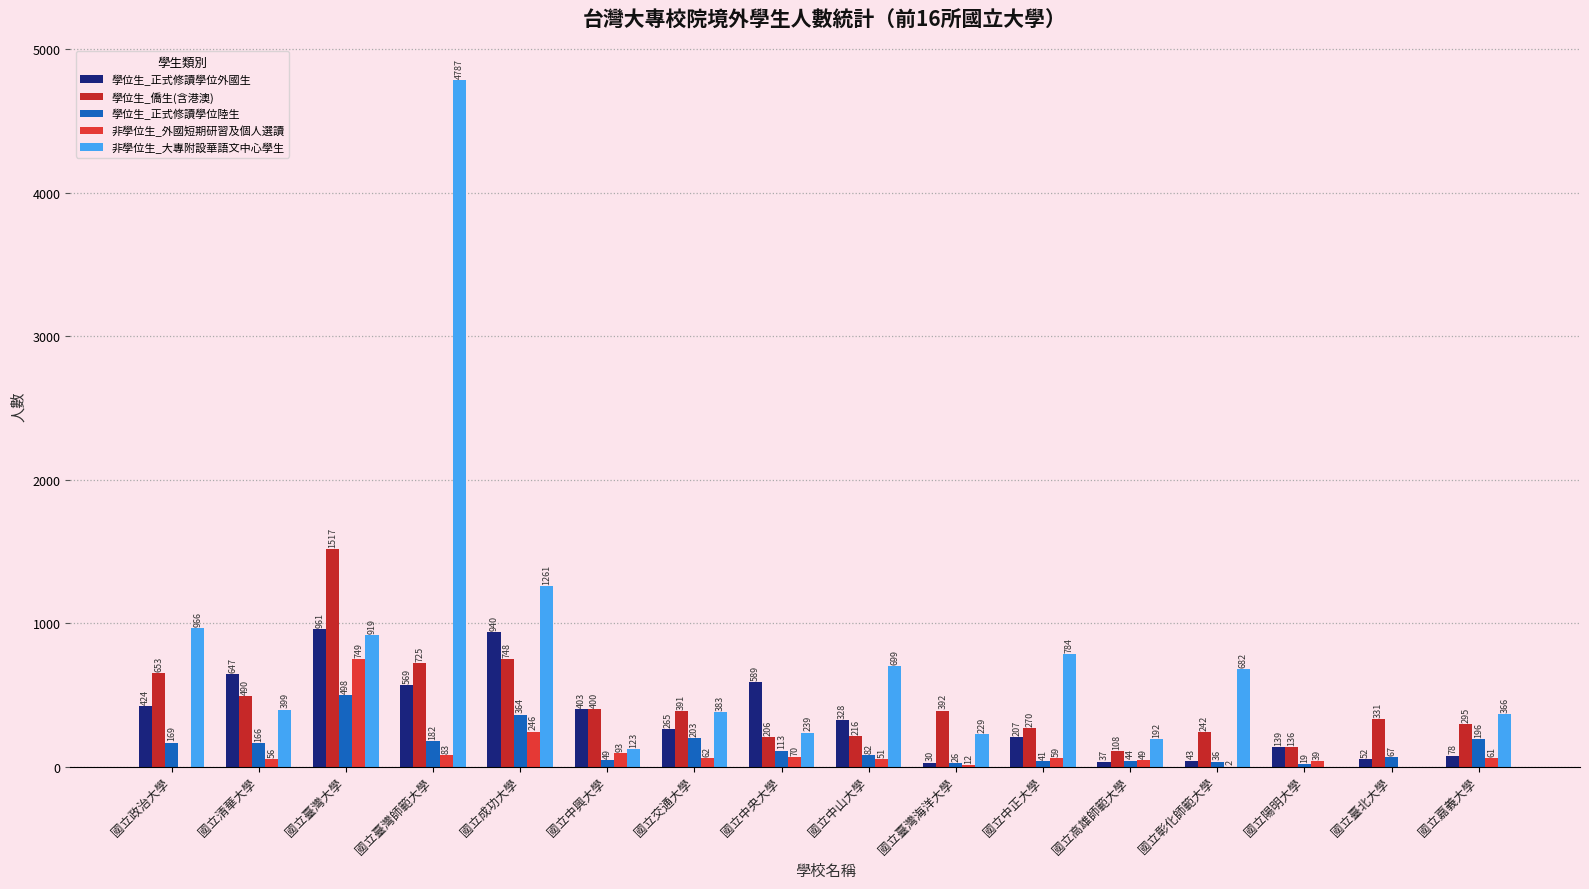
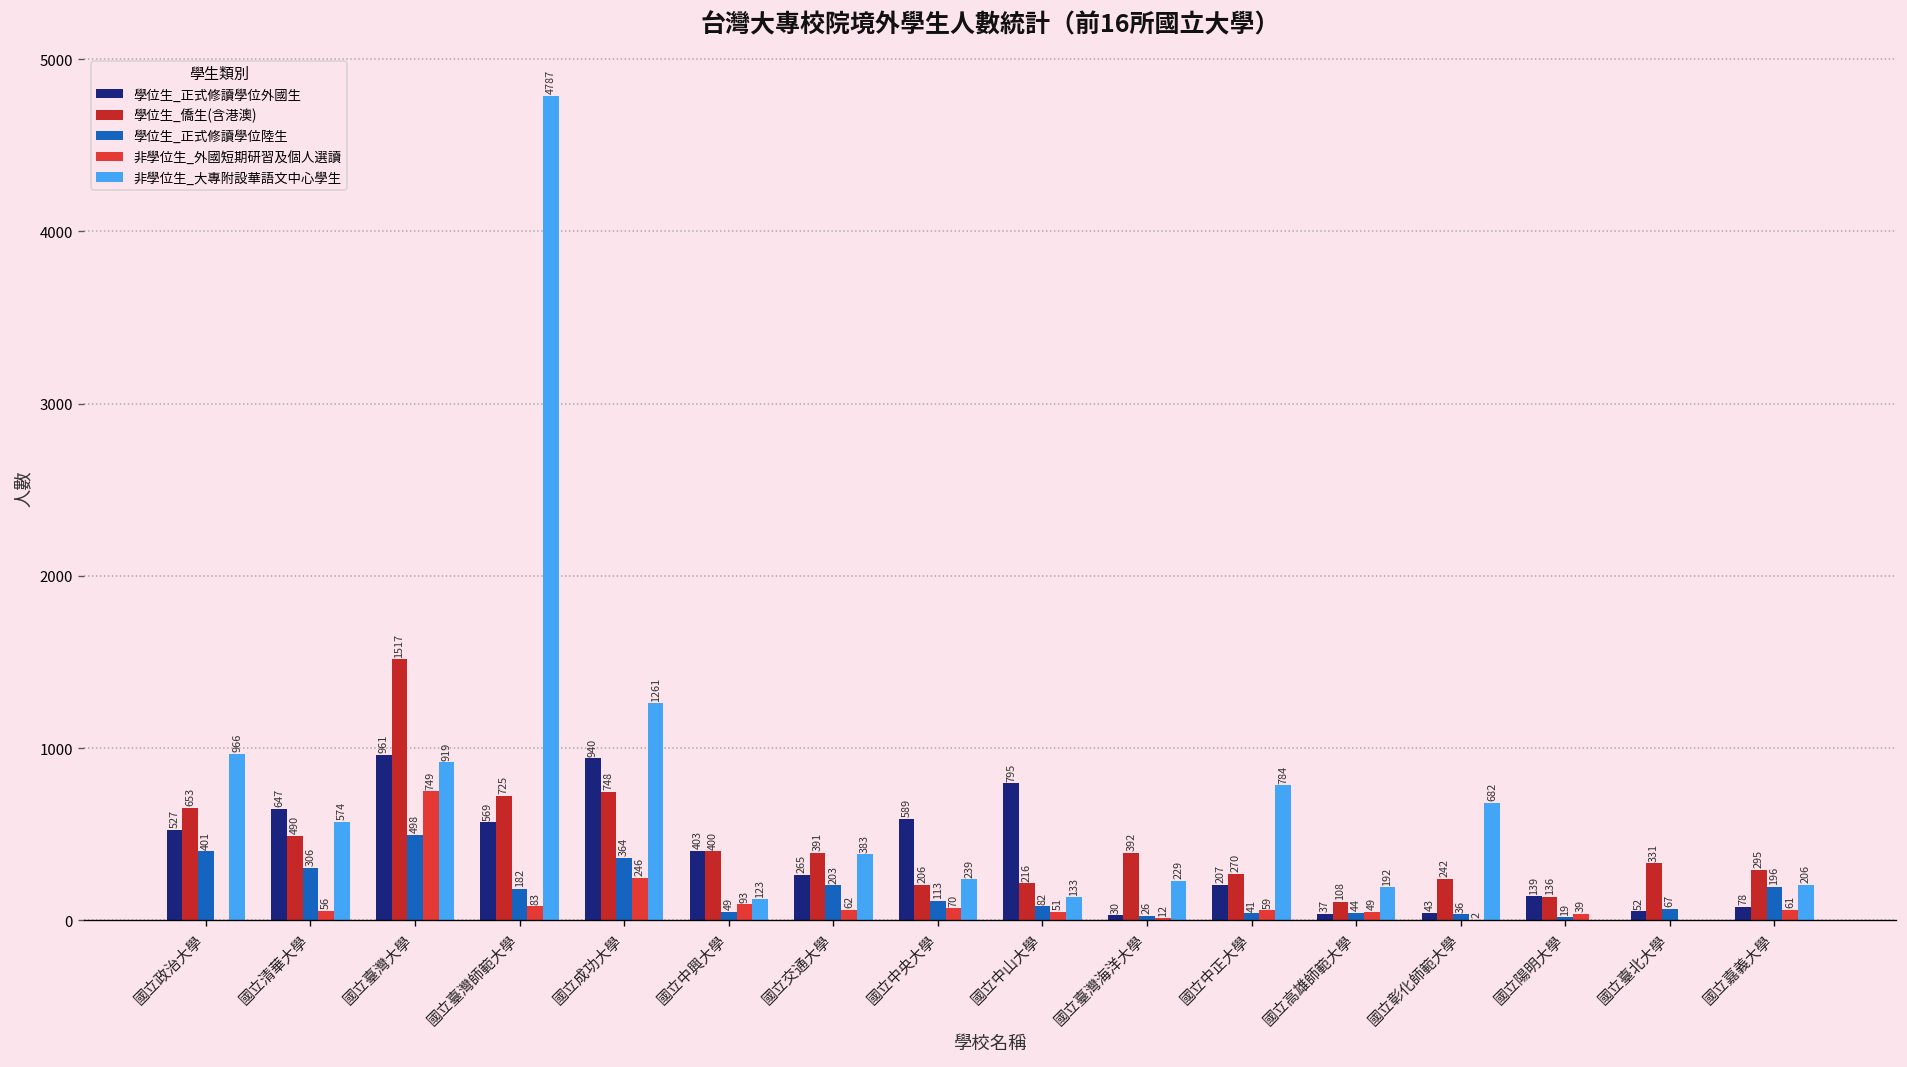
  {
    "學位生_正式修讀學位外國生": {
-     "國立政治大學": 424,
+     "國立政治大學": 527,
      "國立清華大學": 647,
      "國立臺灣大學": 961,
      "國立臺灣師範大學": 569,
      "國立成功大學": 940,
      "國立中興大學": 403,
      "國立交通大學": 265,
      "國立中央大學": 589,
-     "國立中山大學": 328,
+     "國立中山大學": 795,
      "國立臺灣海洋大學": 30,
      "國立中正大學": 207,
      "國立高雄師範大學": 37,
      "國立彰化師範大學": 43,
      "國立陽明大學": 139,
      "國立臺北大學": 52,
      "國立嘉義大學": 78
    },
    "學位生_正式修讀學位陸生": {
-     "國立政治大學": 169,
-     "國立清華大學": 166,
+     "國立政治大學": 401,
+     "國立清華大學": 306,
      "國立臺灣大學": 498,
      "國立臺灣師範大學": 182,
      "國立成功大學": 364,
      "國立中興大學": 49,
      "國立交通大學": 203,
      "國立中央大學": 113,
      "國立中山大學": 82,
      "國立臺灣海洋大學": 26,
      "國立中正大學": 41,
      "國立高雄師範大學": 44,
      "國立彰化師範大學": 36,
      "國立陽明大學": 19,
      "國立臺北大學": 67,
      "國立嘉義大學": 196
    },
    "非學位生_大專附設華語文中心學生": {
      "國立政治大學": 966,
-     "國立清華大學": 399,
+     "國立清華大學": 574,
      "國立臺灣大學": 919,
      "國立臺灣師範大學": 4787,
      "國立成功大學": 1261,
      "國立中興大學": 123,
      "國立交通大學": 383,
      "國立中央大學": 239,
-     "國立中山大學": 699,
+     "國立中山大學": 133,
      "國立臺灣海洋大學": 229,
      "國立中正大學": 784,
      "國立高雄師範大學": 192,
      "國立彰化師範大學": 682,
-     "國立嘉義大學": 366
+     "國立嘉義大學": 206
    }
  }
